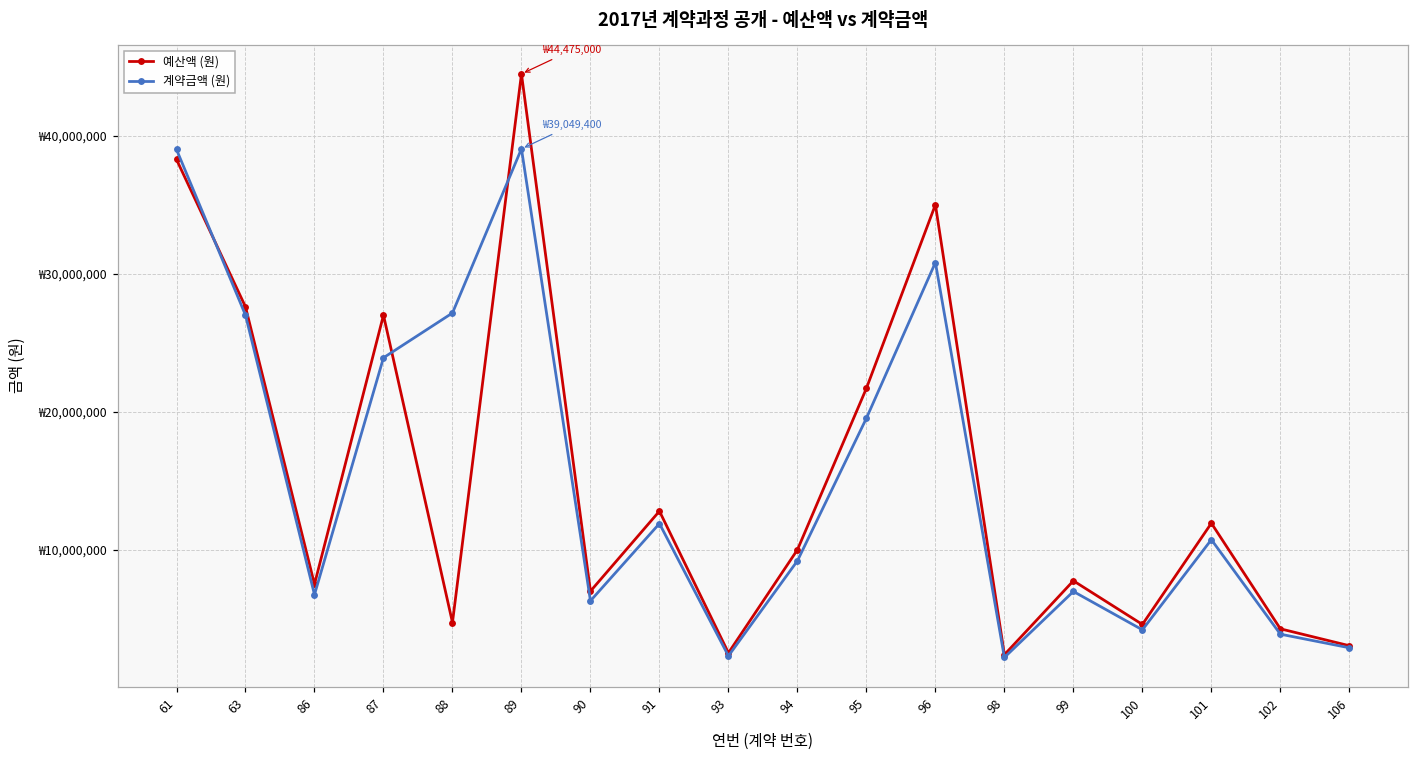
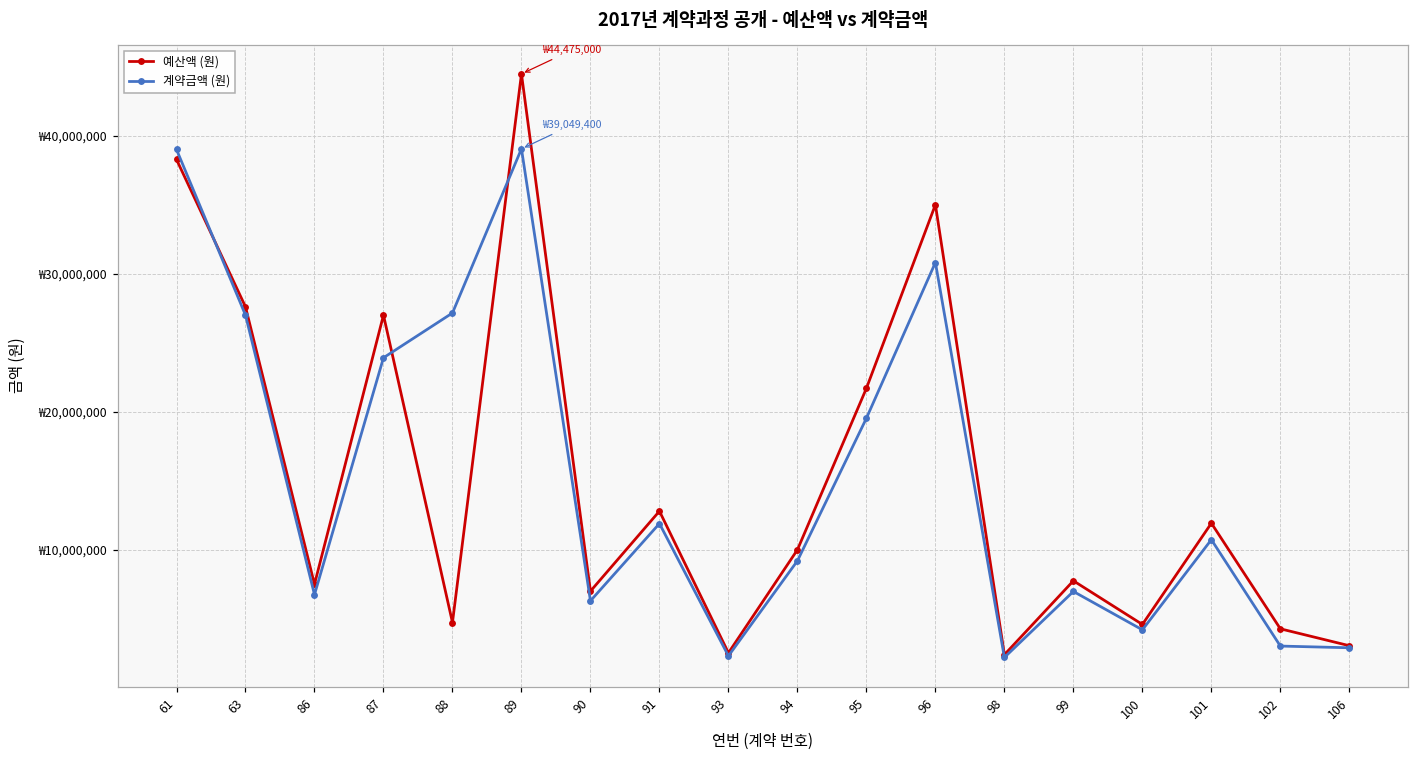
  {
    "예산액 (원)": {
      "89": "44,475,000"
    },
    "계약금액 (원)": {
      "61": "₩39,000,000",
      "63": "₩27,000,000",
      "86": "₩6,800,000",
      "87": "₩23,900,000",
      "88": "₩27,200,000",
      "90": "₩6,300,000",
      "91": "₩11,900,000",
      "93": "₩2,300,000",
      "94": "₩9,200,000",
      "95": "₩19,500,000",
      "96": "₩30,800,000",
      "99": "₩7,000,000",
      "100": "₩4,200,000",
      "101": "₩10,700,000",
-     "102": "₩3,900,000"
+     "102": "₩3,000,000"
    }
  }
